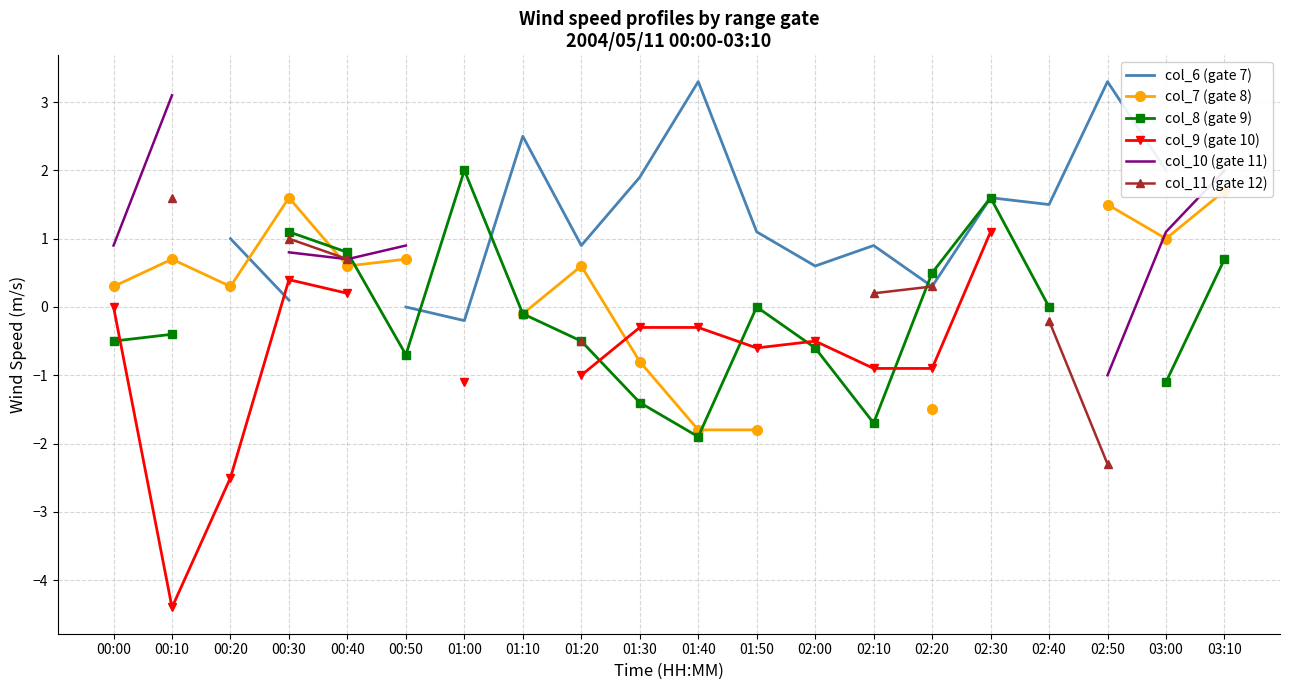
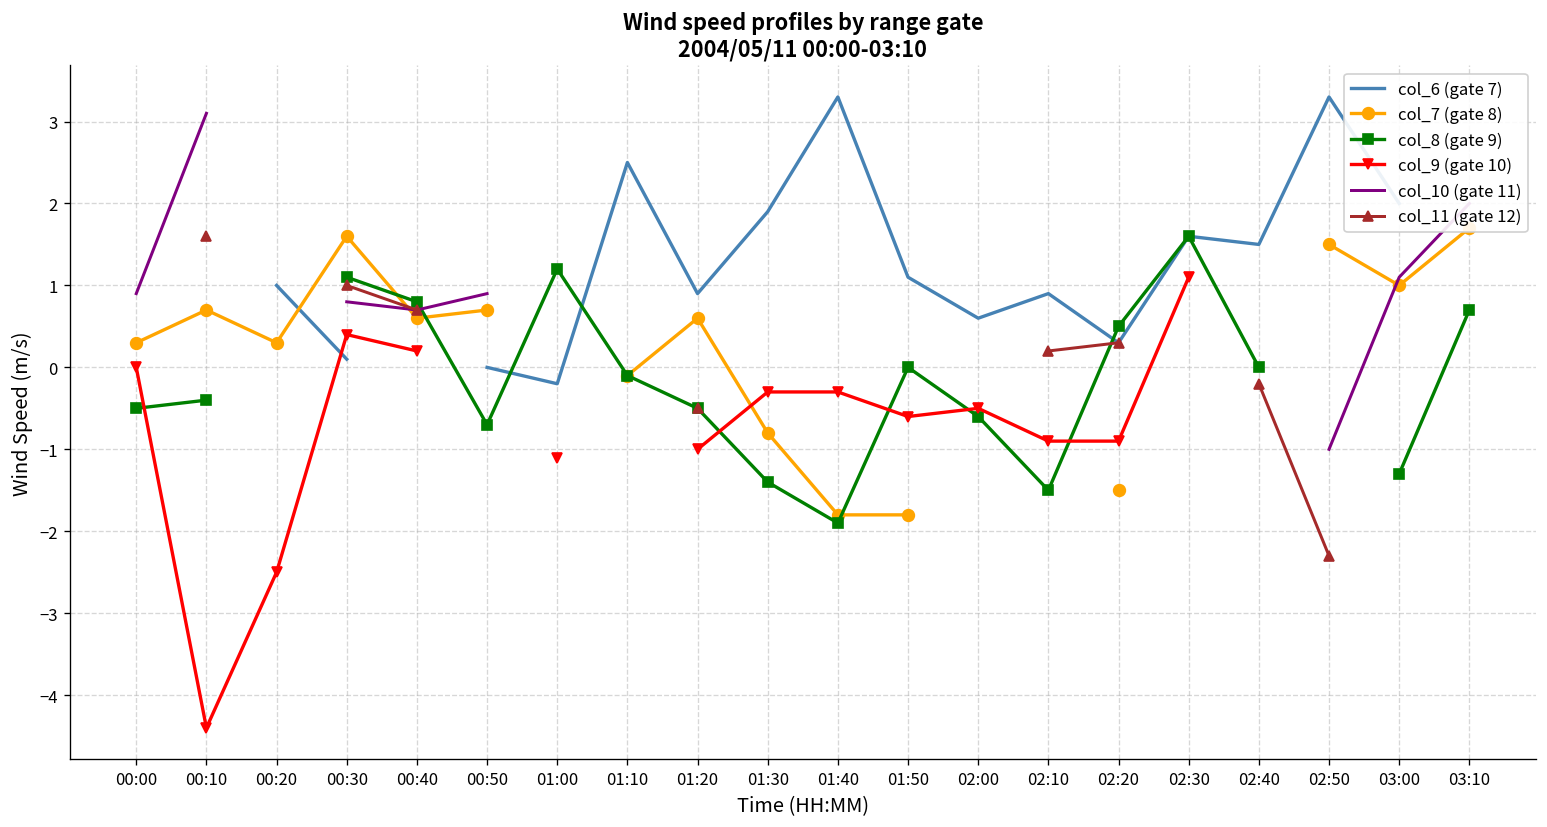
  {
    "col_6 (gate 7)": {
      "00:00": -1.2,
      "00:20": 1.0,
      "00:30": 0.1,
      "00:50": 0.0,
      "01:00": -0.2,
      "01:10": 2.5,
      "01:20": 0.9,
      "01:30": 1.9,
      "01:40": 3.3,
      "01:50": 1.1,
      "02:00": 0.6,
      "02:10": 0.9,
      "02:40": 1.5,
      "02:50": 3.3
    },
    "col_7 (gate 8)": {
      "00:00": 0.3,
      "00:10": 0.7,
      "00:20": 0.3,
      "00:30": 1.6,
      "00:40": 0.6,
      "00:50": 0.7,
      "01:20": 0.6,
      "01:30": -0.8,
      "01:40": -1.8,
      "01:50": -1.8,
      "02:20": -1.5,
      "02:50": 1.5,
      "03:00": 1.0
    },
    "col_8 (gate 9)": {
      "00:00": -0.5,
      "00:10": -0.4,
      "00:30": 1.1,
      "00:40": 0.8,
      "00:50": -0.7,
-     "01:00": 2.0,
+     "01:00": 1.2,
      "01:30": -1.4,
      "01:40": -1.9,
      "01:50": 0.0,
      "02:00": -0.6,
-     "02:10": -1.7,
+     "02:10": -1.5,
      "02:20": 0.5,
      "02:40": 0.0,
-     "03:00": -1.1,
+     "03:00": -1.3,
      "03:10": 0.7
    },
    "col_9 (gate 10)": {
      "00:00": 0.0,
      "00:10": -4.4,
      "00:20": -2.5,
      "00:30": 0.4,
      "00:40": 0.2,
      "01:00": -1.1,
      "01:20": -1.0,
      "01:30": -0.3,
      "01:40": -0.3,
      "01:50": -0.6,
      "02:00": -0.5,
      "02:10": -0.9,
      "02:20": -0.9,
      "02:30": 1.1
    },
    "col_10 (gate 11)": {
      "00:00": 0.9,
      "00:10": 3.1,
      "00:30": 0.8,
      "00:50": 0.9,
      "01:50": -2.0,
      "02:50": -1.0,
      "03:00": 1.1
    },
    "col_11 (gate 12)": {
      "00:10": 1.6,
      "00:30": 1.0,
      "02:10": 0.2,
      "02:40": -0.2,
      "02:50": -2.3
    }
  }
